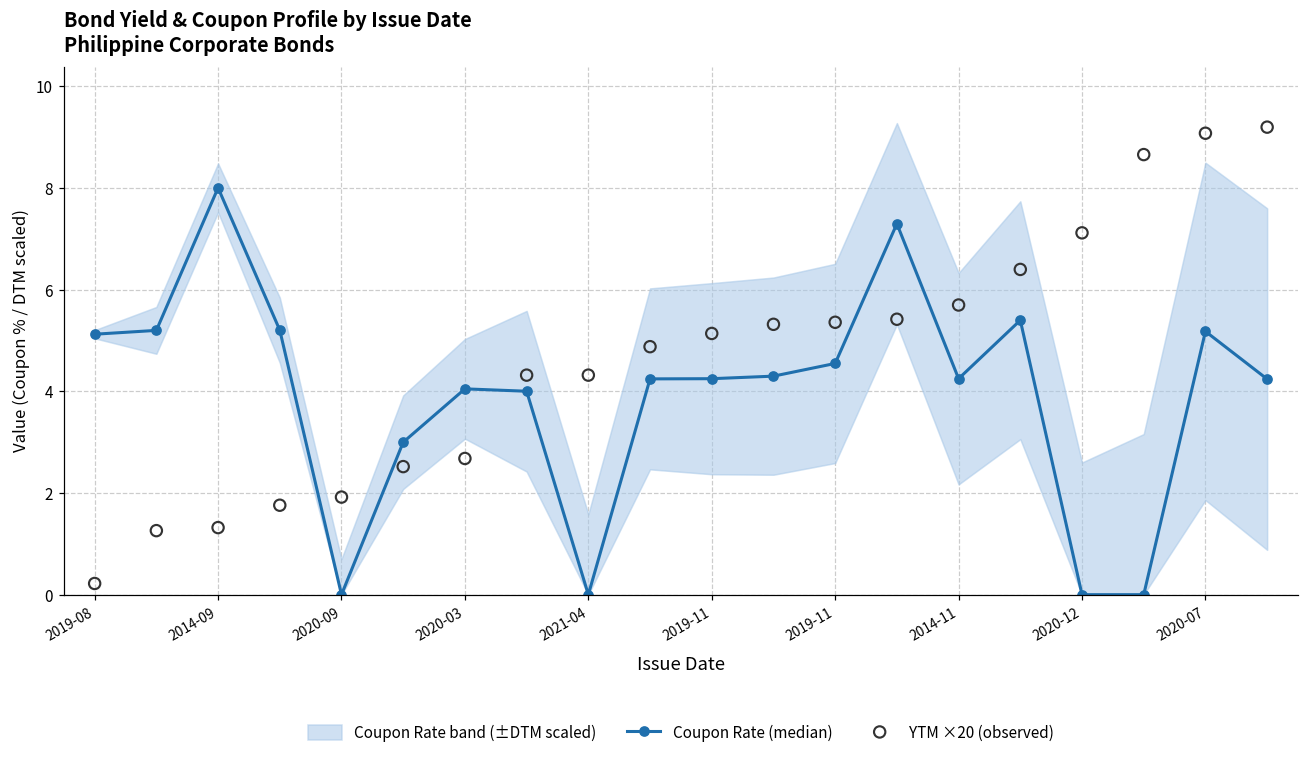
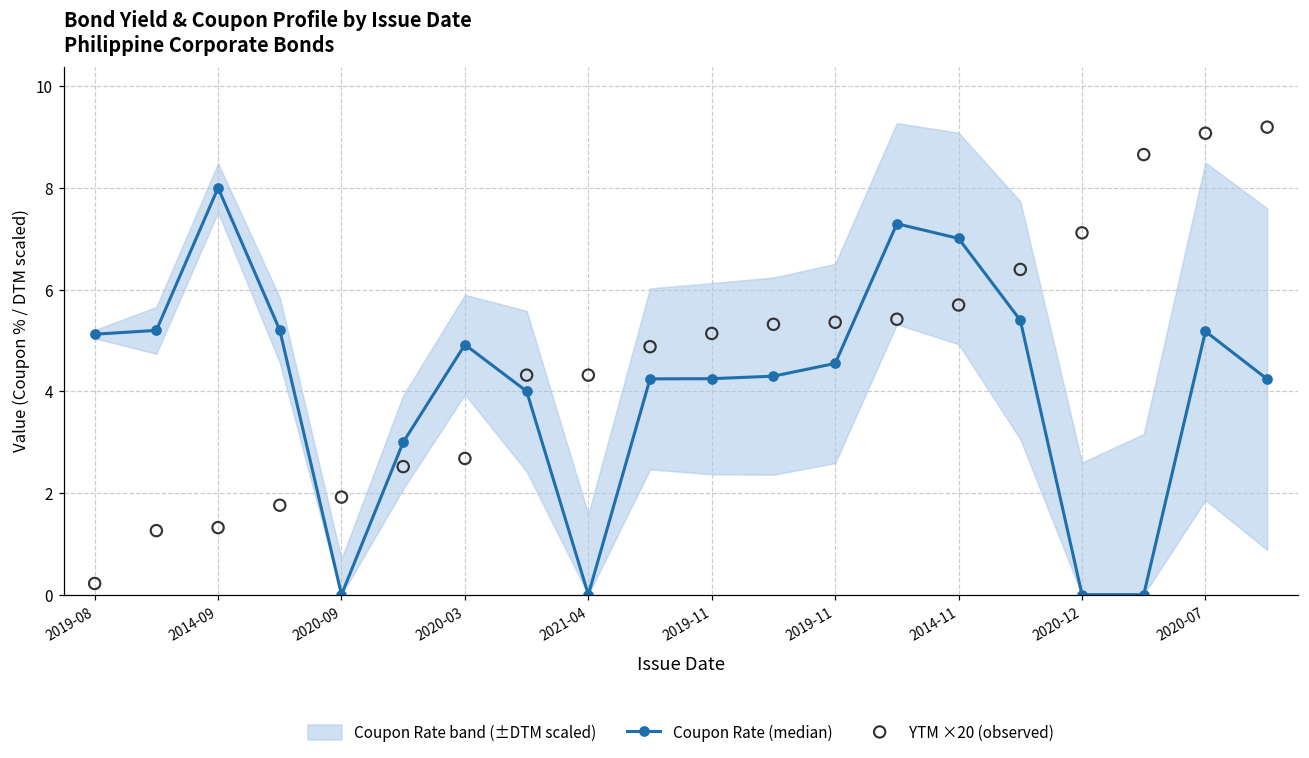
  {
    "Coupon Rate (median)": {
      "2019-08": 5.1,
      "2014-09": 8.0,
      "2020-09": 0.0,
-     "2020-03": 4.1,
+     "2020-03": 4.9,
      "2021-04": 0.0,
-     "2014-11": 4.3,
+     "2014-11": 7.0,
      "2020-12": 0.0,
      "2020-07": 5.2
    },
    "Coupon Rate band (±DTM scaled)": {
      "2020-09": 0.7,
      "2021-04": 1.6,
      "2020-12": 2.6
    }
  }
